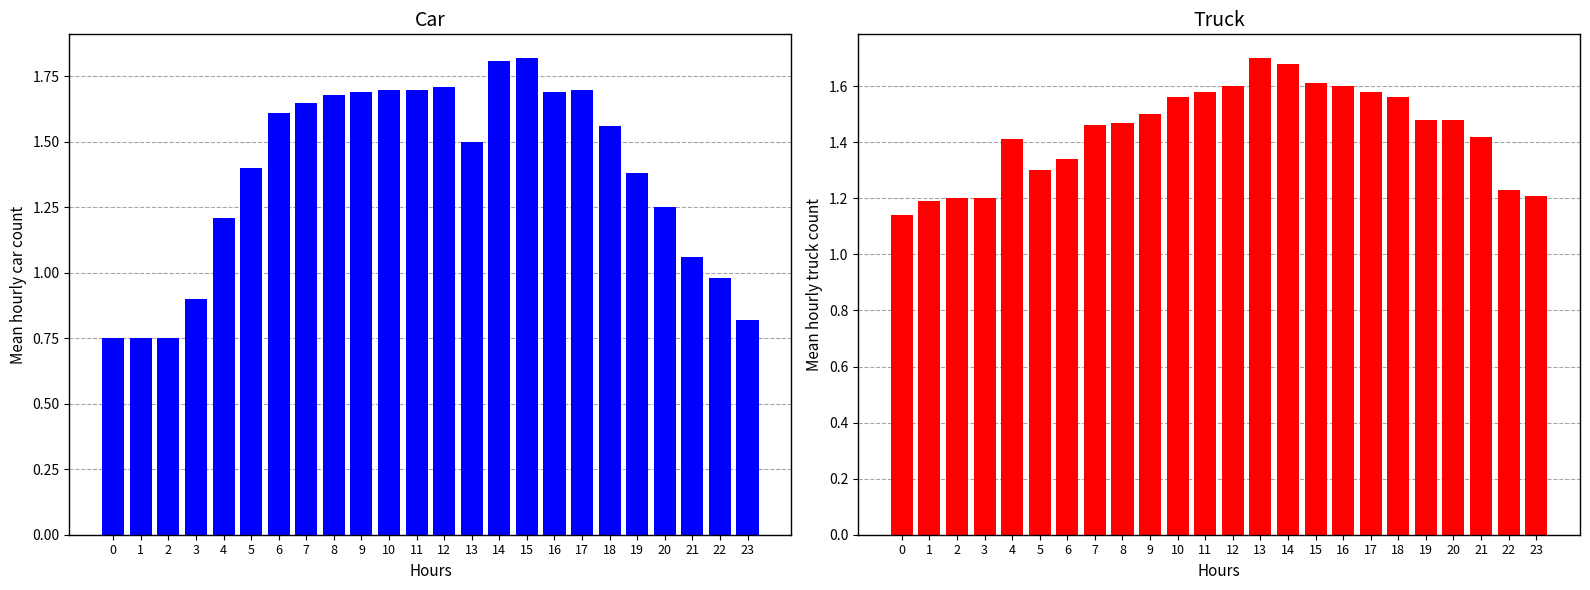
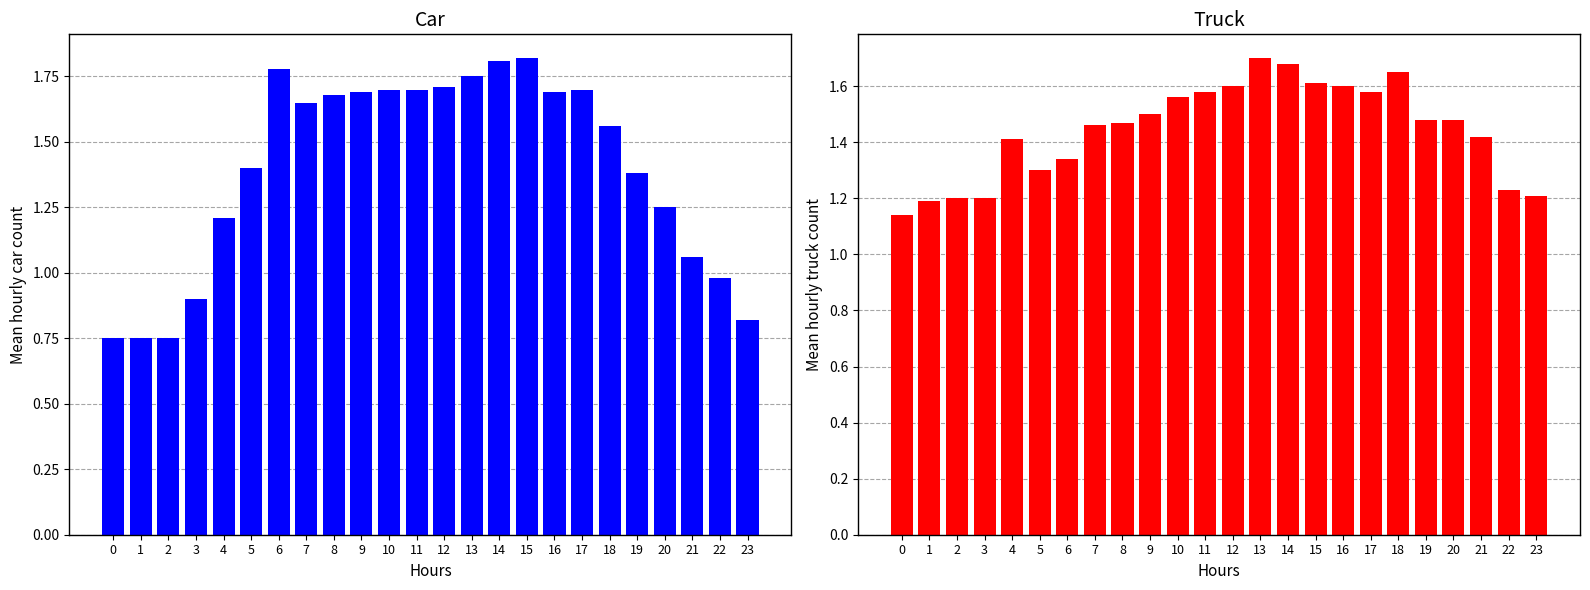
  {
    "Car": {
      "0": 0.75,
      "1": 0.75,
      "2": 0.75,
      "3": 0.90,
      "4": 1.21,
      "5": 1.40,
-     "6": 1.61,
+     "6": 1.78,
      "7": 1.65,
      "8": 1.68,
      "9": 1.69,
      "10": 1.70,
      "11": 1.70,
      "12": 1.71,
-     "13": 1.50,
+     "13": 1.75,
      "14": 1.81,
      "15": 1.82,
      "16": 1.69,
      "17": 1.70,
      "18": 1.56,
      "19": 1.38,
      "20": 1.25,
      "21": 1.06,
      "22": 0.98,
      "23": 0.82
    },
    "Truck": {
      "0": 1.14,
      "1": 1.19,
      "2": 1.20,
      "3": 1.20,
      "4": 1.41,
      "5": 1.30,
      "6": 1.34,
      "7": 1.46,
      "8": 1.47,
      "9": 1.50,
      "10": 1.56,
      "11": 1.58,
      "12": 1.60,
      "13": 1.70,
      "14": 1.68,
      "15": 1.61,
      "16": 1.60,
      "17": 1.58,
-     "18": 1.56,
+     "18": 1.65,
      "19": 1.48,
      "20": 1.48,
      "21": 1.42,
      "22": 1.23,
      "23": 1.21
    }
  }
